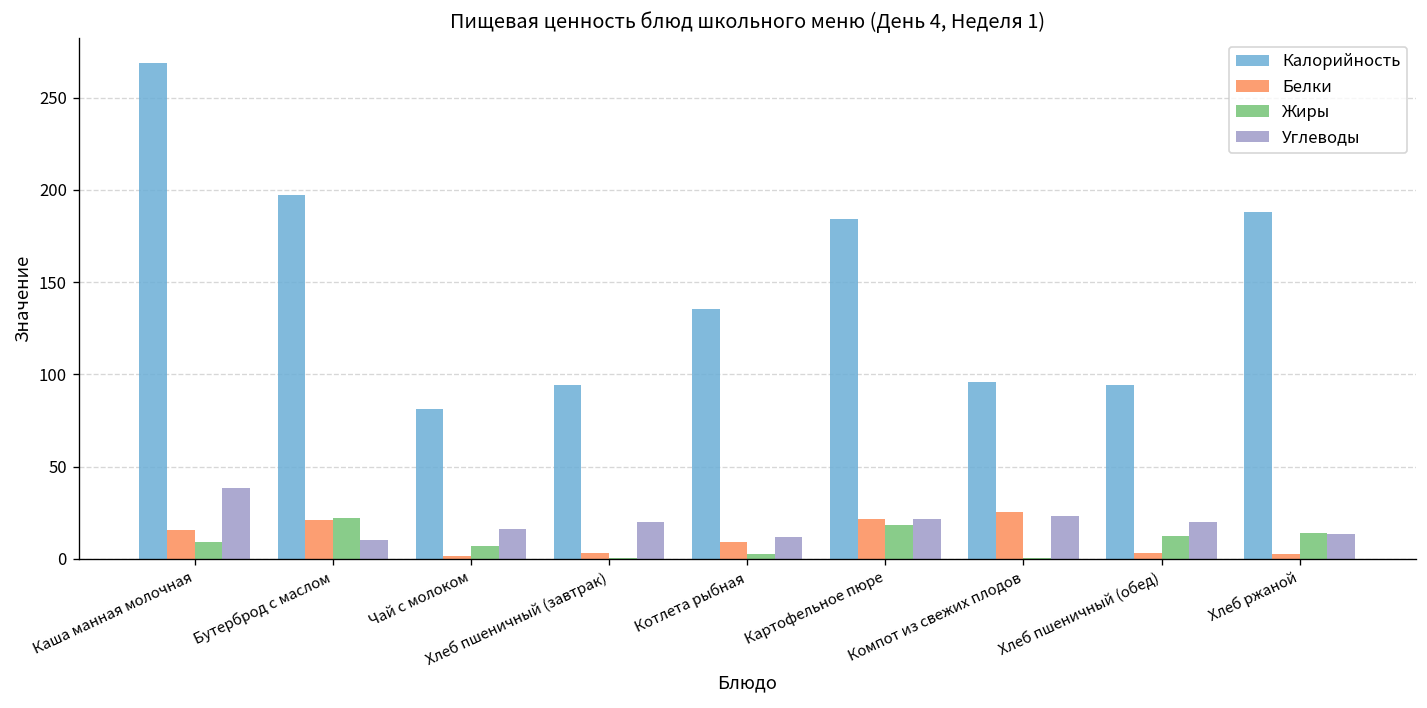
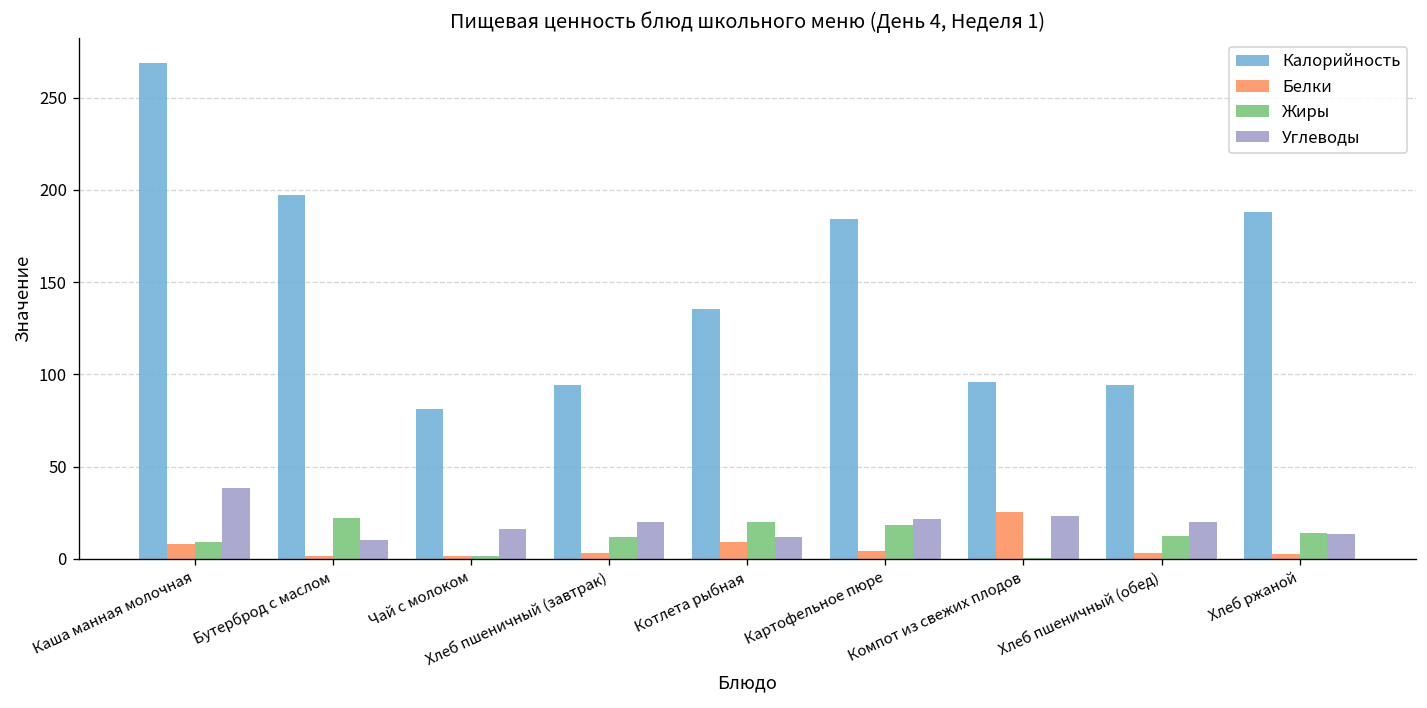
  {
    "Белки": {
-     "Каша манная молочная": 16,
-     "Бутерброд с маслом": 21,
+     "Каша манная молочная": 8,
+     "Бутерброд с маслом": 2,
      "Хлеб пшеничный (завтрак)": 3,
      "Котлета рыбная": 9,
-     "Картофельное пюре": 21,
+     "Картофельное пюре": 4,
      "Компот из свежих плодов": 25,
      "Хлеб пшеничный (обед)": 3,
      "Хлеб ржаной": 3
    },
    "Жиры": {
      "Каша манная молочная": 9,
      "Бутерброд с маслом": 22,
-     "Чай с молоком": 7,
-     "Хлеб пшеничный (завтрак)": 0,
-     "Котлета рыбная": 3,
+     "Чай с молоком": 1,
+     "Хлеб пшеничный (завтрак)": 12,
+     "Котлета рыбная": 20,
      "Картофельное пюре": 18,
      "Хлеб пшеничный (обед)": 12,
      "Хлеб ржаной": 14
    }
  }
